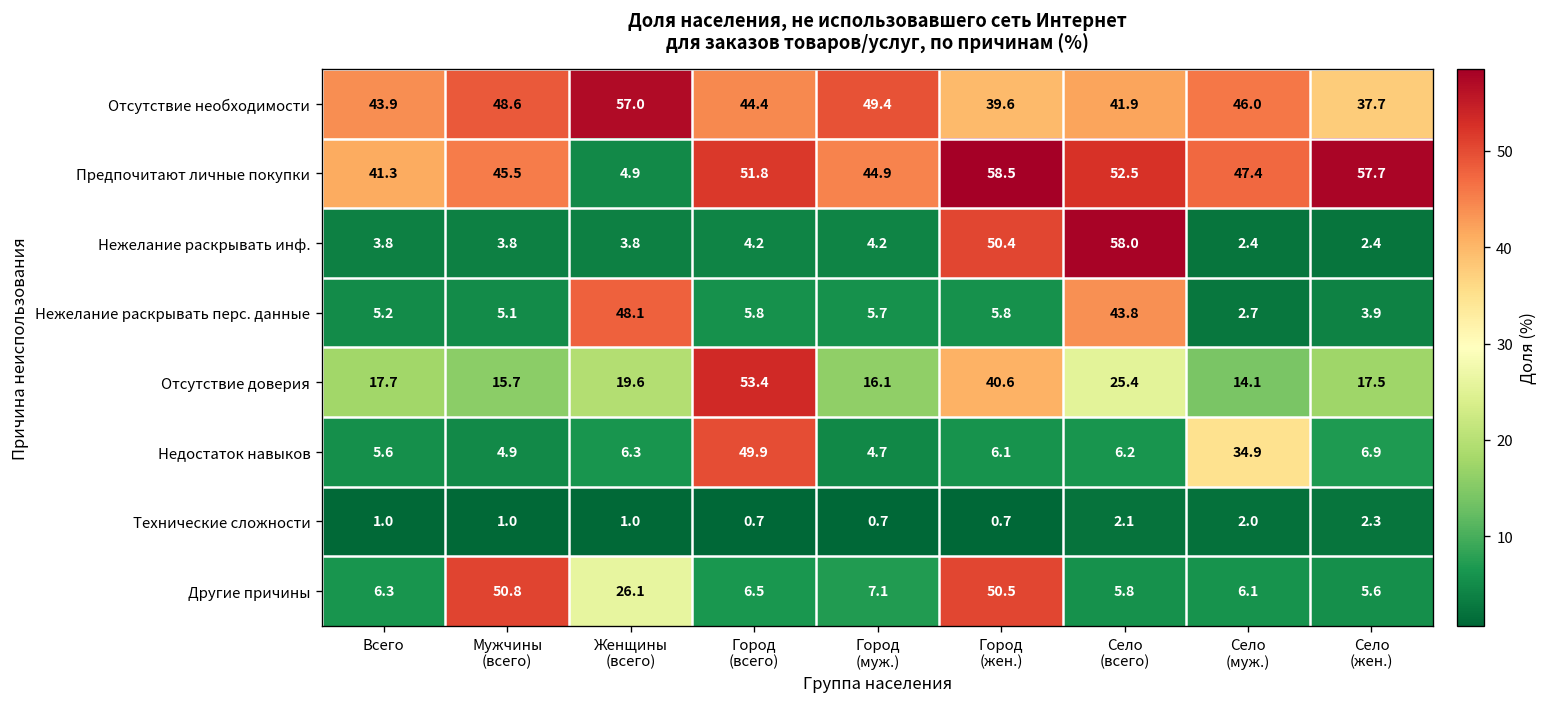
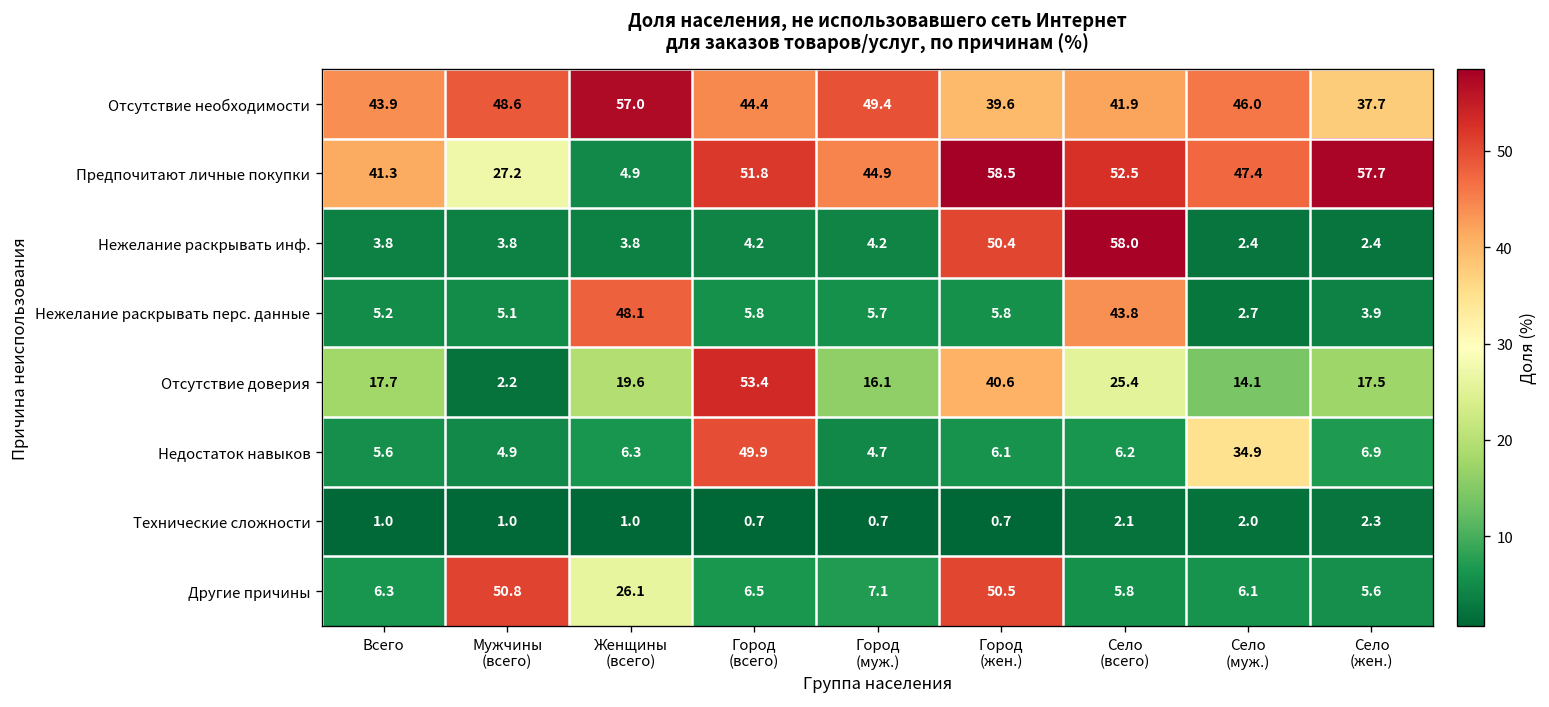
  {
    "Отсутствие необходимости": {
      "Всего": 43.9,
      "Мужчины (всего)": 48.6,
      "Женщины (всего)": 57.0,
      "Город (всего)": 44.4,
      "Город (муж.)": 49.4,
      "Город (жен.)": 39.6,
      "Село (всего)": 41.9,
      "Село (муж.)": 46.0,
      "Село (жен.)": 37.7
    },
    "Предпочитают личные покупки": {
      "Всего": 41.3,
-     "Мужчины (всего)": 45.5,
+     "Мужчины (всего)": 27.2,
      "Женщины (всего)": 4.9,
      "Город (всего)": 51.8,
      "Город (муж.)": 44.9,
      "Город (жен.)": 58.5,
      "Село (всего)": 52.5,
      "Село (муж.)": 47.4,
      "Село (жен.)": 57.7
    },
    "Нежелание раскрывать инф.": {
      "Всего": 3.8,
      "Мужчины (всего)": 3.8,
      "Женщины (всего)": 3.8,
      "Город (всего)": 4.2,
      "Город (муж.)": 4.2,
      "Город (жен.)": 50.4,
      "Село (всего)": 58.0,
      "Село (муж.)": 2.4,
      "Село (жен.)": 2.4
    },
    "Нежелание раскрывать перс. данные": {
      "Всего": 5.2,
      "Мужчины (всего)": 5.1,
      "Женщины (всего)": 48.1,
      "Город (всего)": 5.8,
      "Город (муж.)": 5.7,
      "Город (жен.)": 5.8,
      "Село (всего)": 43.8,
      "Село (муж.)": 2.7,
      "Село (жен.)": 3.9
    },
    "Отсутствие доверия": {
      "Всего": 17.7,
-     "Мужчины (всего)": 15.7,
+     "Мужчины (всего)": 2.2,
      "Женщины (всего)": 19.6,
      "Город (всего)": 53.4,
      "Город (муж.)": 16.1,
      "Город (жен.)": 40.6,
      "Село (всего)": 25.4,
      "Село (муж.)": 14.1,
      "Село (жен.)": 17.5
    },
    "Недостаток навыков": {
      "Всего": 5.6,
      "Мужчины (всего)": 4.9,
      "Женщины (всего)": 6.3,
      "Город (всего)": 49.9,
      "Город (муж.)": 4.7,
      "Город (жен.)": 6.1,
      "Село (всего)": 6.2,
      "Село (муж.)": 34.9,
      "Село (жен.)": 6.9
    },
    "Технические сложности": {
      "Всего": 1.0,
      "Мужчины (всего)": 1.0,
      "Женщины (всего)": 1.0,
      "Город (всего)": 0.7,
      "Город (муж.)": 0.7,
      "Город (жен.)": 0.7,
      "Село (всего)": 2.1,
      "Село (муж.)": 2.0,
      "Село (жен.)": 2.3
    },
    "Другие причины": {
      "Всего": 6.3,
      "Мужчины (всего)": 50.8,
      "Женщины (всего)": 26.1,
      "Город (всего)": 6.5,
      "Город (муж.)": 7.1,
      "Город (жен.)": 50.5,
      "Село (всего)": 5.8,
      "Село (муж.)": 6.1,
      "Село (жен.)": 5.6
    }
  }
